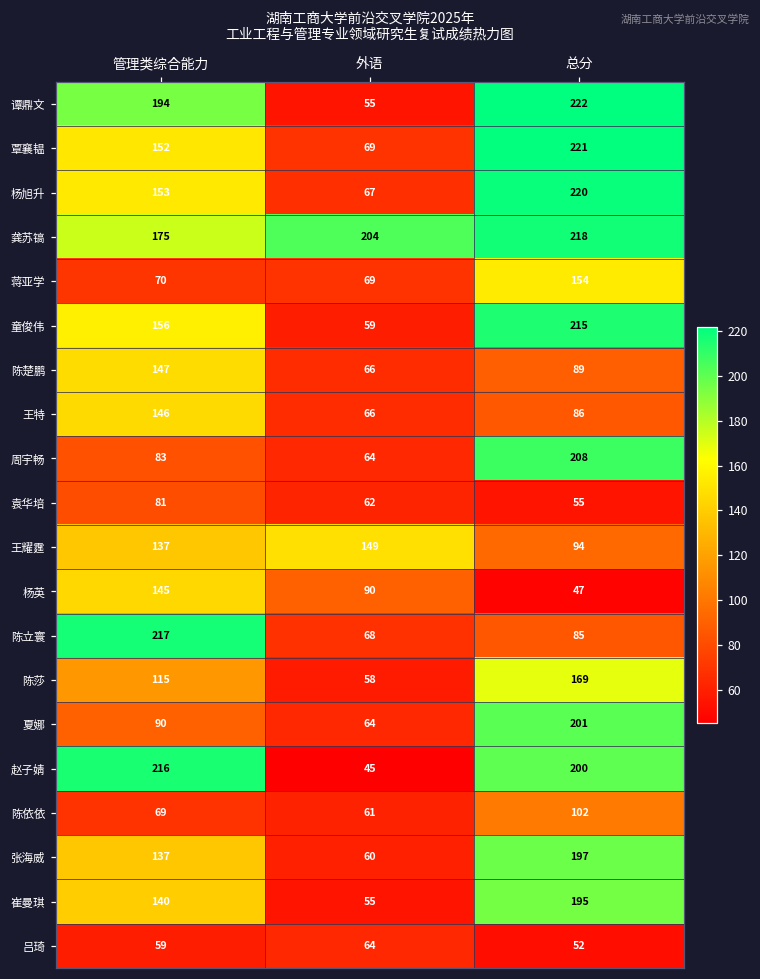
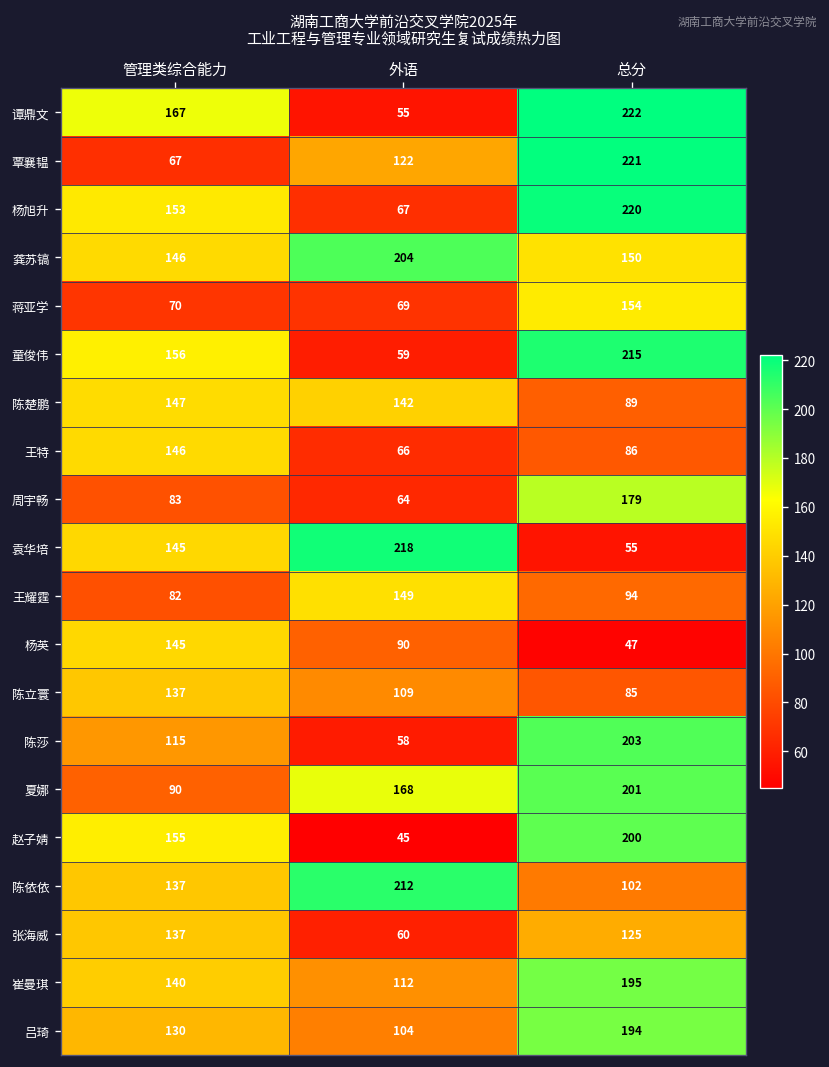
  {
    "谭鼎文": {
-     "管理类综合能力": 194,
+     "管理类综合能力": 167,
      "外语": 55,
      "总分": 222
    },
    "覃襄韫": {
-     "管理类综合能力": 152,
-     "外语": 69,
+     "管理类综合能力": 67,
+     "外语": 122,
      "总分": 221
    },
    "杨旭升": {
      "管理类综合能力": 153,
      "外语": 67,
      "总分": 220
    },
    "龚苏镐": {
-     "管理类综合能力": 175,
+     "管理类综合能力": 146,
      "外语": 204,
-     "总分": 218
+     "总分": 150
    },
    "蒋亚学": {
      "管理类综合能力": 70,
      "外语": 69,
      "总分": 154
    },
    "童俊伟": {
      "管理类综合能力": 156,
      "外语": 59,
      "总分": 215
    },
    "陈楚鹏": {
      "管理类综合能力": 147,
-     "外语": 66,
+     "外语": 142,
      "总分": 89
    },
    "王特": {
      "管理类综合能力": 146,
      "外语": 66,
      "总分": 86
    },
    "周宇畅": {
      "管理类综合能力": 83,
      "外语": 64,
-     "总分": 208
+     "总分": 179
    },
    "袁华培": {
-     "管理类综合能力": 81,
-     "外语": 62,
+     "管理类综合能力": 145,
+     "外语": 218,
      "总分": 55
    },
    "王耀霆": {
-     "管理类综合能力": 137,
+     "管理类综合能力": 82,
      "外语": 149,
      "总分": 94
    },
    "杨英": {
      "管理类综合能力": 145,
      "外语": 90,
      "总分": 47
    },
    "陈立寰": {
-     "管理类综合能力": 217,
-     "外语": 68,
+     "管理类综合能力": 137,
+     "外语": 109,
      "总分": 85
    },
    "陈莎": {
      "管理类综合能力": 115,
      "外语": 58,
-     "总分": 169
+     "总分": 203
    },
    "夏娜": {
      "管理类综合能力": 90,
-     "外语": 64,
+     "外语": 168,
      "总分": 201
    },
    "赵子婧": {
-     "管理类综合能力": 216,
+     "管理类综合能力": 155,
      "外语": 45,
      "总分": 200
    },
    "陈依依": {
-     "管理类综合能力": 69,
-     "外语": 61,
+     "管理类综合能力": 137,
+     "外语": 212,
      "总分": 102
    },
    "张海威": {
      "管理类综合能力": 137,
      "外语": 60,
-     "总分": 197
+     "总分": 125
    },
    "崔曼琪": {
      "管理类综合能力": 140,
-     "外语": 55,
+     "外语": 112,
      "总分": 195
    },
    "吕琦": {
-     "管理类综合能力": 59,
-     "外语": 64,
-     "总分": 52
+     "管理类综合能力": 130,
+     "外语": 104,
+     "总分": 194
    }
  }
